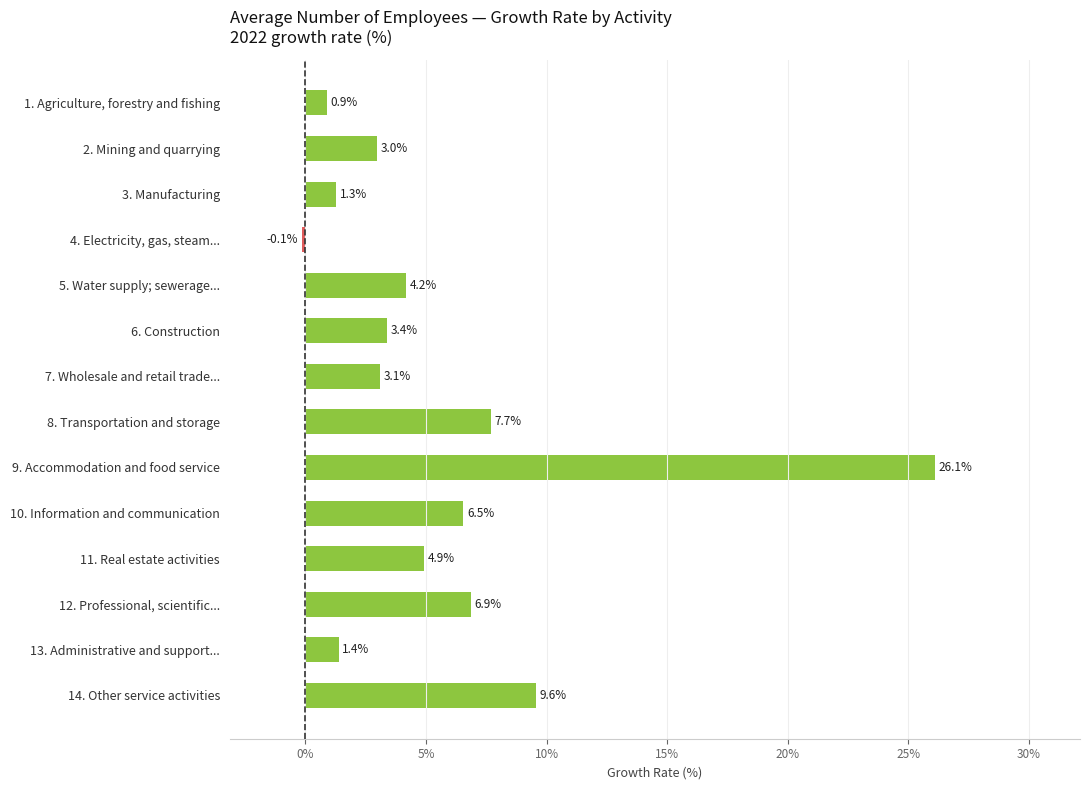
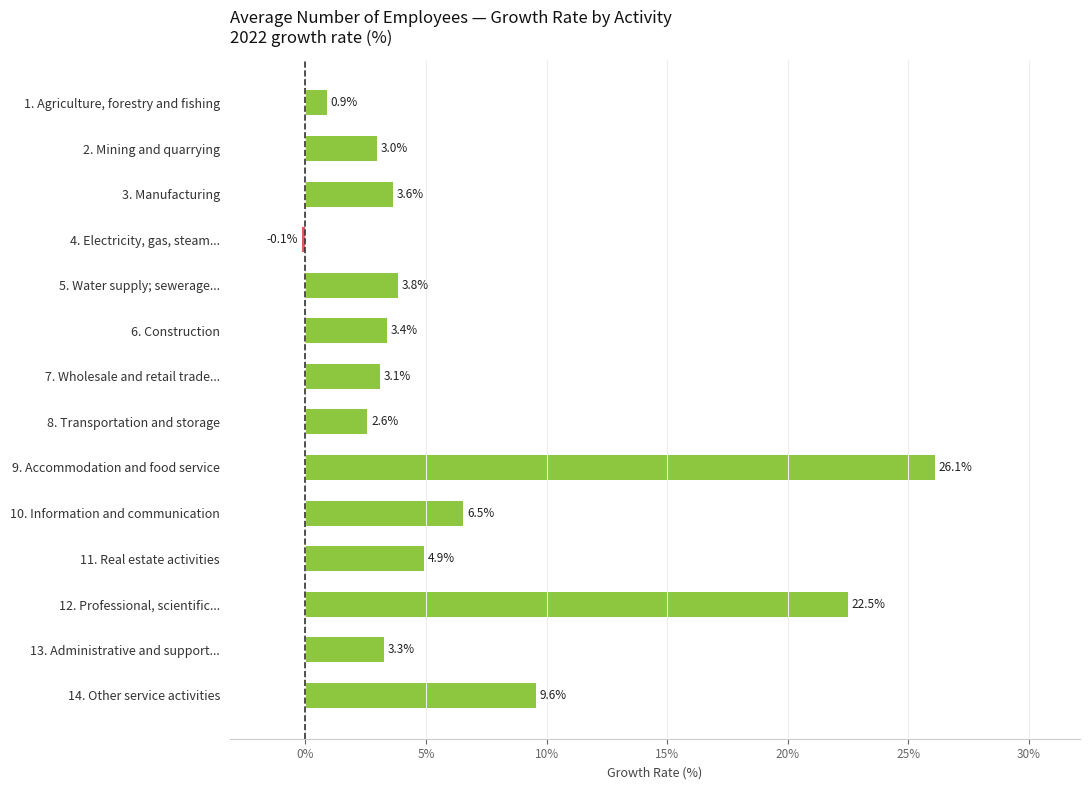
  {
    "1. Agriculture, forestry and fishing": "0.9%",
    "2. Mining and quarrying": "3.0%",
-   "3. Manufacturing": "1.3%",
+   "3. Manufacturing": "3.6%",
    "4. Electricity, gas, steam...": "-0.1%",
-   "5. Water supply; sewerage...": "4.2%",
+   "5. Water supply; sewerage...": "3.8%",
    "6. Construction": "3.4%",
    "7. Wholesale and retail trade...": "3.1%",
-   "8. Transportation and storage": "7.7%",
+   "8. Transportation and storage": "2.6%",
    "9. Accommodation and food service": "26.1%",
    "10. Information and communication": "6.5%",
    "11. Real estate activities": "4.9%",
-   "12. Professional, scientific...": "6.9%",
-   "13. Administrative and support...": "1.4%",
+   "12. Professional, scientific...": "22.5%",
+   "13. Administrative and support...": "3.3%",
    "14. Other service activities": "9.6%"
  }
